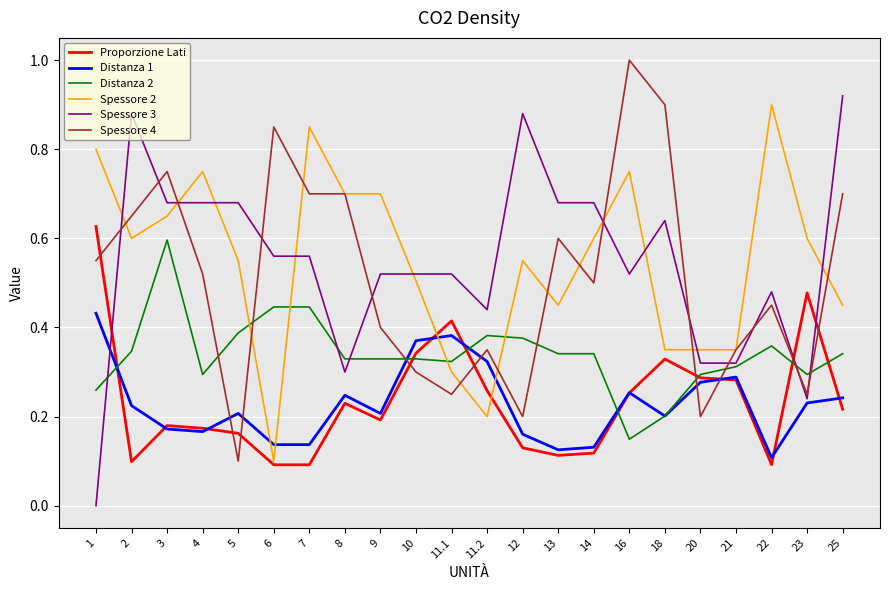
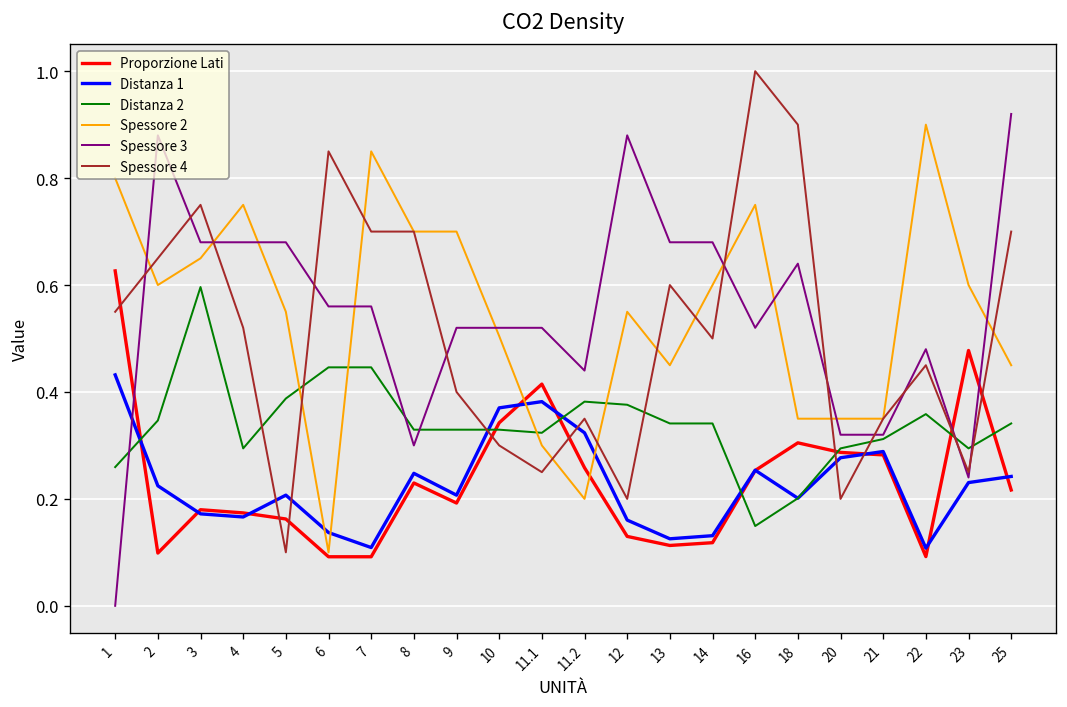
  {
    "Proporzione Lati": {
      "1": 0.63,
      "2": 0.10,
      "3": 0.18,
      "4": 0.17,
      "5": 0.16,
      "6": 0.09,
      "7": 0.09,
      "8": 0.23,
      "9": 0.19,
      "10": 0.34,
      "11.1": 0.41,
      "11.2": 0.26,
      "12": 0.13,
      "13": 0.11,
      "14": 0.12,
-     "18": 0.33,
+     "18": 0.30,
      "20": 0.29,
      "21": 0.28,
      "22": 0.09,
      "23": 0.48,
      "25": 0.22
    },
    "Distanza 1": {
      "1": 0.43,
      "2": 0.22,
      "3": 0.17,
      "4": 0.17,
      "5": 0.21,
      "6": 0.14,
-     "7": 0.14,
+     "7": 0.11,
      "8": 0.25,
      "9": 0.21,
      "10": 0.37,
      "11.1": 0.38,
      "11.2": 0.32,
      "12": 0.16,
      "13": 0.13,
      "14": 0.13,
      "20": 0.28,
      "21": 0.29,
      "22": 0.11,
      "23": 0.23,
      "25": 0.24
    },
    "Distanza 2": {
      "1": 0.26,
      "2": 0.35,
      "3": 0.60,
      "4": 0.29,
      "5": 0.39,
      "6": 0.45,
      "7": 0.45,
      "8": 0.33,
      "9": 0.33,
      "10": 0.33,
      "11.1": 0.32,
      "11.2": 0.38,
      "12": 0.38,
      "13": 0.34,
      "14": 0.34,
      "16": 0.15,
      "20": 0.29,
      "21": 0.31,
      "22": 0.36,
      "23": 0.29,
      "25": 0.34
    },
    "Spessore 2": {
      "1": 0.80,
      "2": 0.60,
      "3": 0.65,
      "4": 0.75,
      "5": 0.55,
      "6": 0.10,
      "7": 0.85,
      "9": 0.70,
      "10": 0.50,
      "11.1": 0.30,
      "11.2": 0.20,
      "12": 0.55,
      "13": 0.45,
      "14": 0.60,
      "16": 0.75,
      "18": 0.35,
      "20": 0.35,
      "22": 0.90,
      "23": 0.60,
      "25": 0.45
    },
    "Spessore 3": {
      "1": 0.00,
      "3": 0.68,
      "4": 0.68,
      "5": 0.68,
      "6": 0.56,
      "7": 0.56,
      "8": 0.30,
      "9": 0.52,
      "10": 0.52,
      "11.1": 0.52,
      "11.2": 0.44,
      "12": 0.88,
      "13": 0.68,
      "14": 0.68,
      "16": 0.52,
      "18": 0.64,
      "20": 0.32,
      "21": 0.32,
      "22": 0.48,
      "23": 0.24,
      "25": 0.92
    },
    "Spessore 4": {
      "1": 0.55,
      "2": 0.65,
      "3": 0.75,
      "4": 0.52,
      "5": 0.10,
      "6": 0.85,
      "7": 0.70,
      "9": 0.40,
      "10": 0.30,
      "11.1": 0.25,
      "11.2": 0.35,
      "12": 0.20,
      "13": 0.60,
      "14": 0.50,
      "16": 1.00,
      "18": 0.90,
      "20": 0.20,
      "22": 0.45,
      "23": 0.25,
      "25": 0.70
    }
  }
